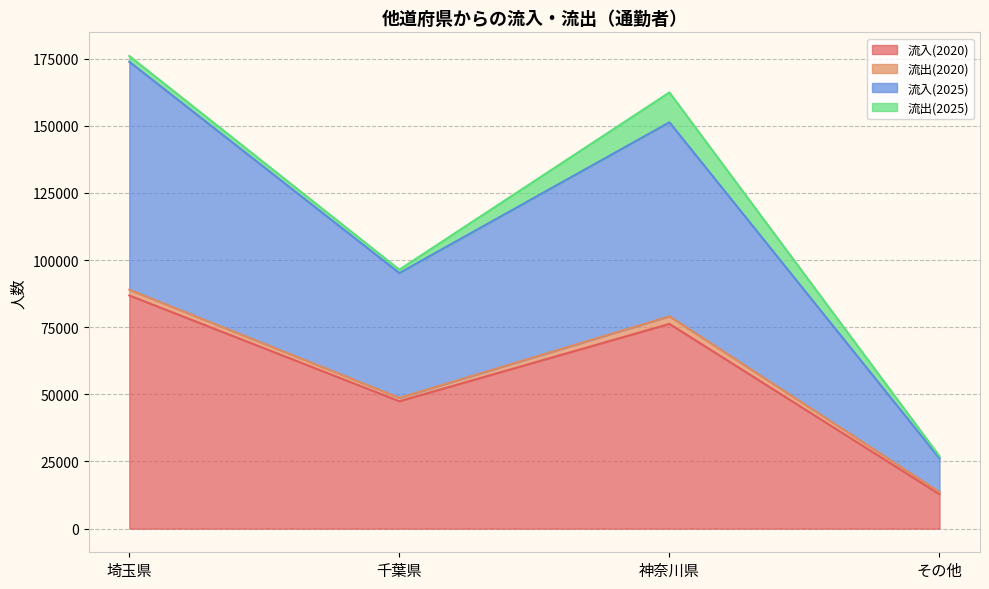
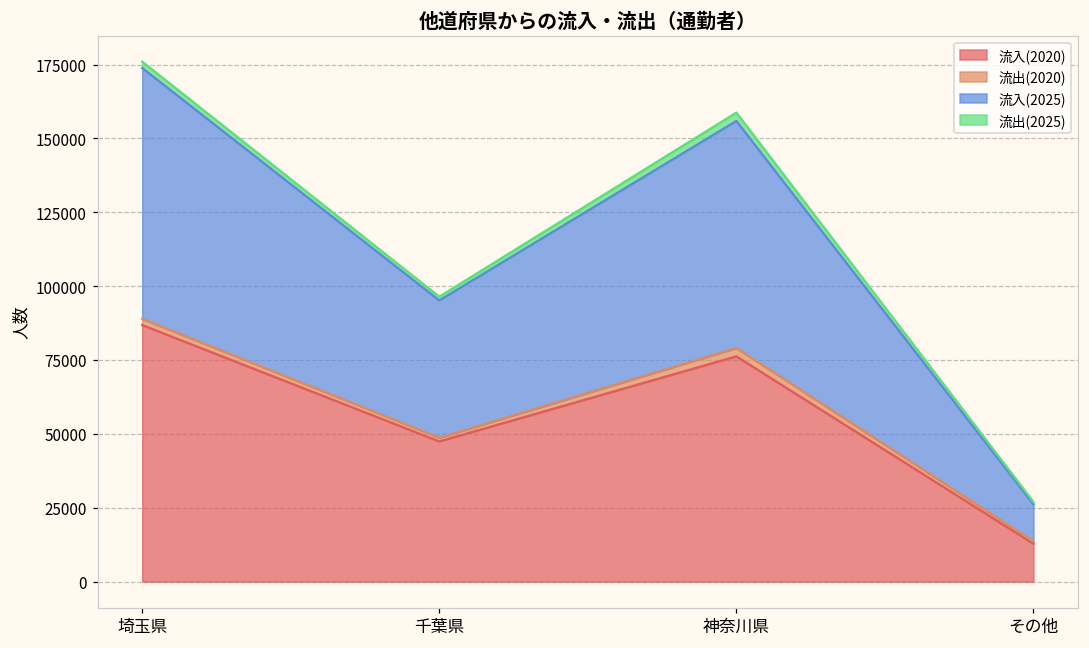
  {
    "流入(2025)": {
      "埼玉県": 85000,
      "千葉県": 46000,
-     "神奈川県": 72000
+     "神奈川県": 77000
    },
    "流出(2025)": {
      "埼玉県": 2000,
      "千葉県": 1000,
-     "神奈川県": 11000
+     "神奈川県": 3000
    }
  }
